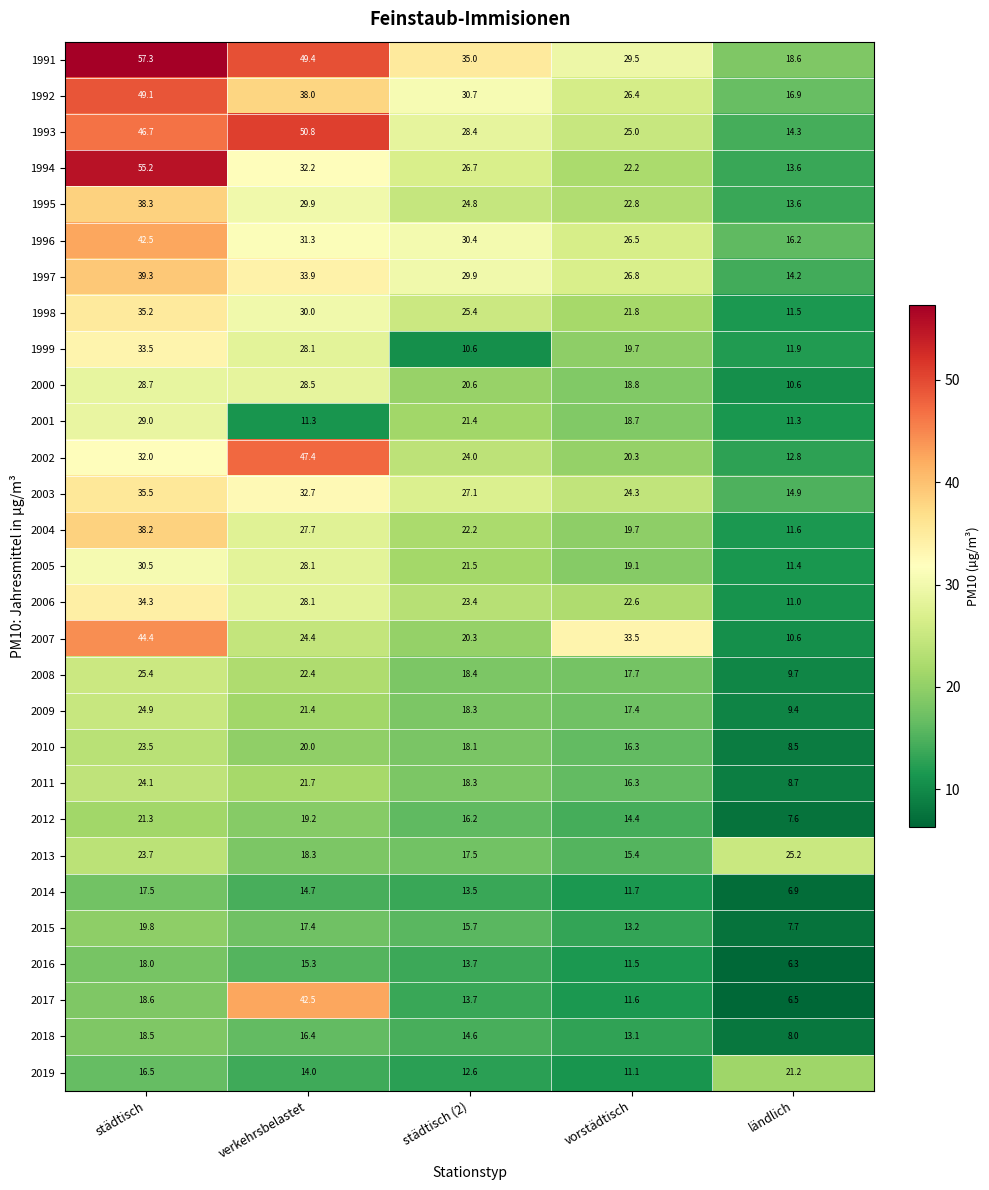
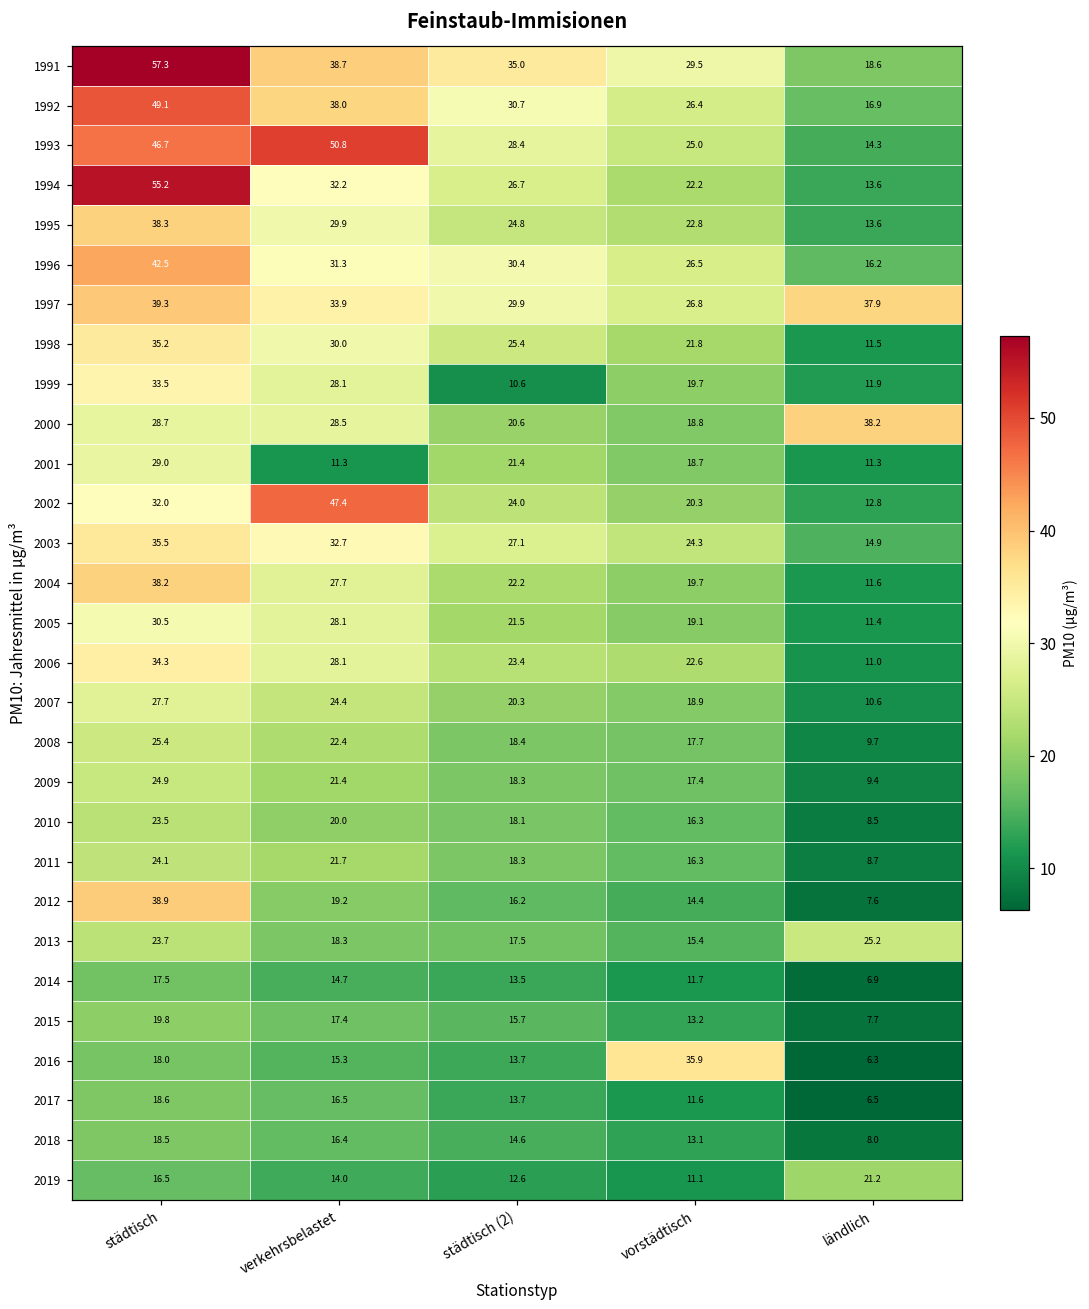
  {
    "1991": {
      "städtisch": 57.3,
-     "verkehrsbelastet": 49.4,
+     "verkehrsbelastet": 38.7,
      "städtisch (2)": 35.0,
      "vorstädtisch": 29.5,
      "ländlich": 18.6
    },
    "1992": {
      "städtisch": 49.1,
      "verkehrsbelastet": 38.0,
      "städtisch (2)": 30.7,
      "vorstädtisch": 26.4,
      "ländlich": 16.9
    },
    "1993": {
      "städtisch": 46.7,
      "verkehrsbelastet": 50.8,
      "städtisch (2)": 28.4,
      "vorstädtisch": 25.0,
      "ländlich": 14.3
    },
    "1994": {
      "städtisch": 55.2,
      "verkehrsbelastet": 32.2,
      "städtisch (2)": 26.7,
      "vorstädtisch": 22.2,
      "ländlich": 13.6
    },
    "1995": {
      "städtisch": 38.3,
      "verkehrsbelastet": 29.9,
      "städtisch (2)": 24.8,
      "vorstädtisch": 22.8,
      "ländlich": 13.6
    },
    "1996": {
      "städtisch": 42.5,
      "verkehrsbelastet": 31.3,
      "städtisch (2)": 30.4,
      "vorstädtisch": 26.5,
      "ländlich": 16.2
    },
    "1997": {
      "städtisch": 39.3,
      "verkehrsbelastet": 33.9,
      "städtisch (2)": 29.9,
      "vorstädtisch": 26.8,
-     "ländlich": 14.2
+     "ländlich": 37.9
    },
    "1998": {
      "städtisch": 35.2,
      "verkehrsbelastet": 30.0,
      "städtisch (2)": 25.4,
      "vorstädtisch": 21.8,
      "ländlich": 11.5
    },
    "1999": {
      "städtisch": 33.5,
      "verkehrsbelastet": 28.1,
      "städtisch (2)": 10.6,
      "vorstädtisch": 19.7,
      "ländlich": 11.9
    },
    "2000": {
      "städtisch": 28.7,
      "verkehrsbelastet": 28.5,
      "städtisch (2)": 20.6,
      "vorstädtisch": 18.8,
-     "ländlich": 10.6
+     "ländlich": 38.2
    },
    "2001": {
      "städtisch": 29.0,
      "verkehrsbelastet": 11.3,
      "städtisch (2)": 21.4,
      "vorstädtisch": 18.7,
      "ländlich": 11.3
    },
    "2002": {
      "städtisch": 32.0,
      "verkehrsbelastet": 47.4,
      "städtisch (2)": 24.0,
      "vorstädtisch": 20.3,
      "ländlich": 12.8
    },
    "2003": {
      "städtisch": 35.5,
      "verkehrsbelastet": 32.7,
      "städtisch (2)": 27.1,
      "vorstädtisch": 24.3,
      "ländlich": 14.9
    },
    "2004": {
      "städtisch": 38.2,
      "verkehrsbelastet": 27.7,
      "städtisch (2)": 22.2,
      "vorstädtisch": 19.7,
      "ländlich": 11.6
    },
    "2005": {
      "städtisch": 30.5,
      "verkehrsbelastet": 28.1,
      "städtisch (2)": 21.5,
      "vorstädtisch": 19.1,
      "ländlich": 11.4
    },
    "2006": {
      "städtisch": 34.3,
      "verkehrsbelastet": 28.1,
      "städtisch (2)": 23.4,
      "vorstädtisch": 22.6,
      "ländlich": 11.0
    },
    "2007": {
-     "städtisch": 44.4,
+     "städtisch": 27.7,
      "verkehrsbelastet": 24.4,
      "städtisch (2)": 20.3,
-     "vorstädtisch": 33.5,
+     "vorstädtisch": 18.9,
      "ländlich": 10.6
    },
    "2008": {
      "städtisch": 25.4,
      "verkehrsbelastet": 22.4,
      "städtisch (2)": 18.4,
      "vorstädtisch": 17.7,
      "ländlich": 9.7
    },
    "2009": {
      "städtisch": 24.9,
      "verkehrsbelastet": 21.4,
      "städtisch (2)": 18.3,
      "vorstädtisch": 17.4,
      "ländlich": 9.4
    },
    "2010": {
      "städtisch": 23.5,
      "verkehrsbelastet": 20.0,
      "städtisch (2)": 18.1,
      "vorstädtisch": 16.3,
      "ländlich": 8.5
    },
    "2011": {
      "städtisch": 24.1,
      "verkehrsbelastet": 21.7,
      "städtisch (2)": 18.3,
      "vorstädtisch": 16.3,
      "ländlich": 8.7
    },
    "2012": {
-     "städtisch": 21.3,
+     "städtisch": 38.9,
      "verkehrsbelastet": 19.2,
      "städtisch (2)": 16.2,
      "vorstädtisch": 14.4,
      "ländlich": 7.6
    },
    "2013": {
      "städtisch": 23.7,
      "verkehrsbelastet": 18.3,
      "städtisch (2)": 17.5,
      "vorstädtisch": 15.4,
      "ländlich": 25.2
    },
    "2014": {
      "städtisch": 17.5,
      "verkehrsbelastet": 14.7,
      "städtisch (2)": 13.5,
      "vorstädtisch": 11.7,
      "ländlich": 6.9
    },
    "2015": {
      "städtisch": 19.8,
      "verkehrsbelastet": 17.4,
      "städtisch (2)": 15.7,
      "vorstädtisch": 13.2,
      "ländlich": 7.7
    },
    "2016": {
      "städtisch": 18.0,
      "verkehrsbelastet": 15.3,
      "städtisch (2)": 13.7,
-     "vorstädtisch": 11.5,
+     "vorstädtisch": 35.9,
      "ländlich": 6.3
    },
    "2017": {
      "städtisch": 18.6,
-     "verkehrsbelastet": 42.5,
+     "verkehrsbelastet": 16.5,
      "städtisch (2)": 13.7,
      "vorstädtisch": 11.6,
      "ländlich": 6.5
    },
    "2018": {
      "städtisch": 18.5,
      "verkehrsbelastet": 16.4,
      "städtisch (2)": 14.6,
      "vorstädtisch": 13.1,
      "ländlich": 8.0
    },
    "2019": {
      "städtisch": 16.5,
      "verkehrsbelastet": 14.0,
      "städtisch (2)": 12.6,
      "vorstädtisch": 11.1,
      "ländlich": 21.2
    }
  }
